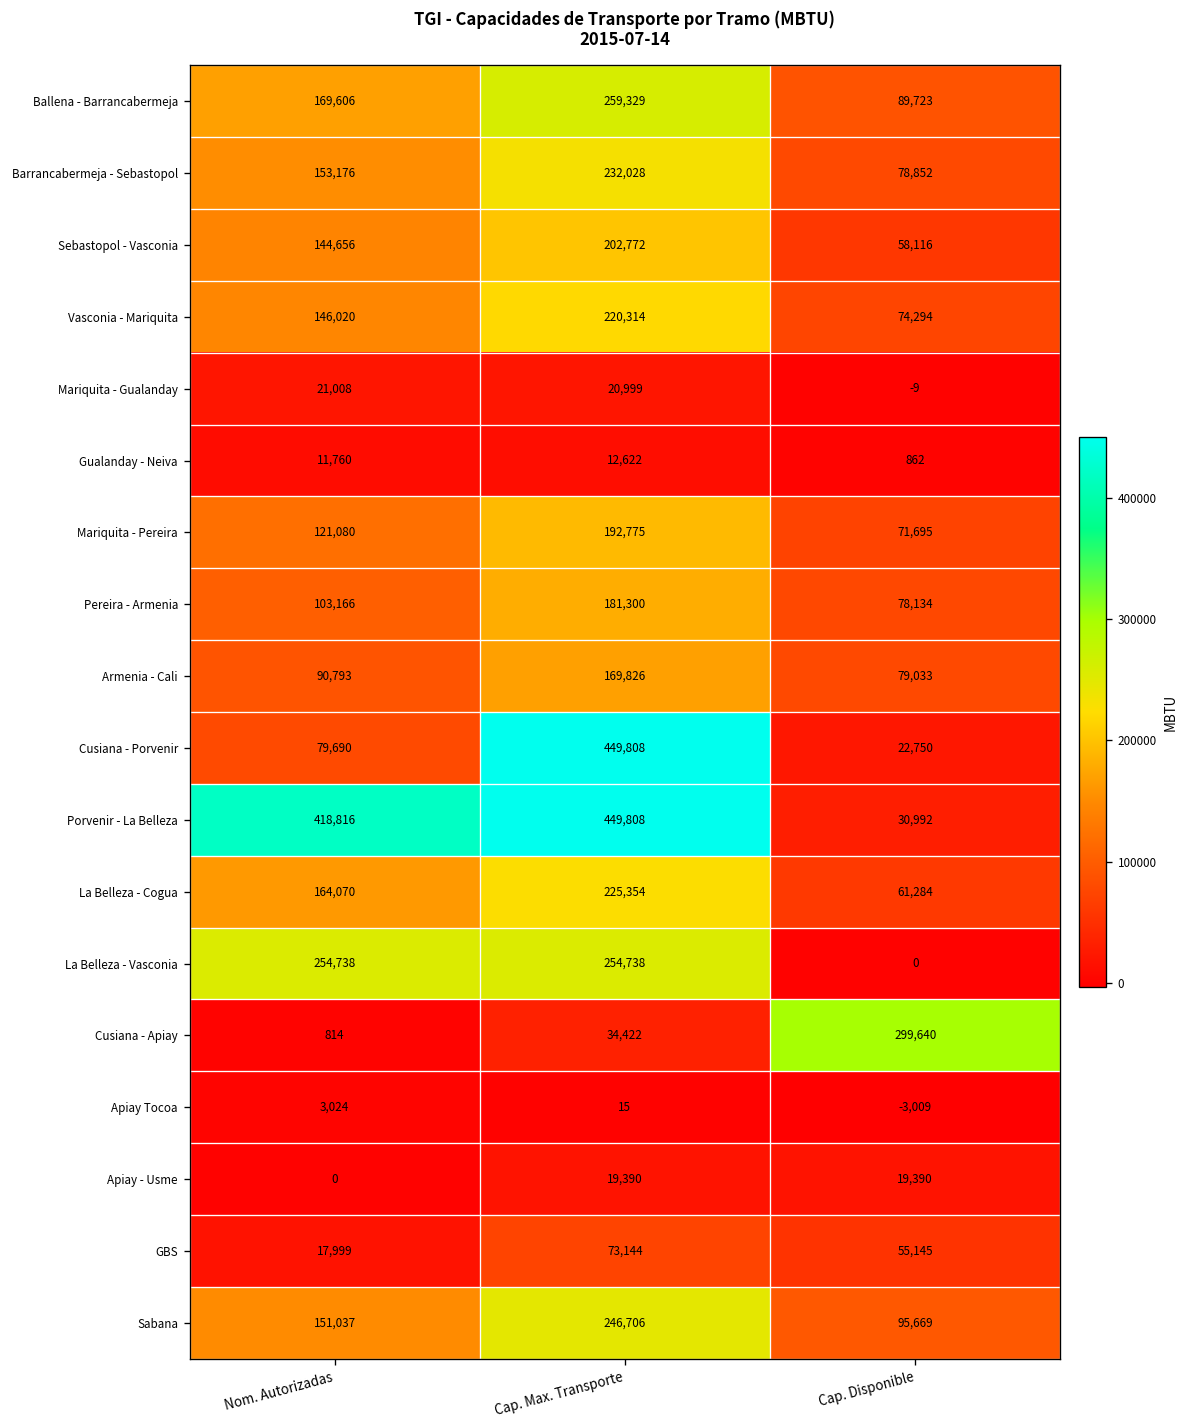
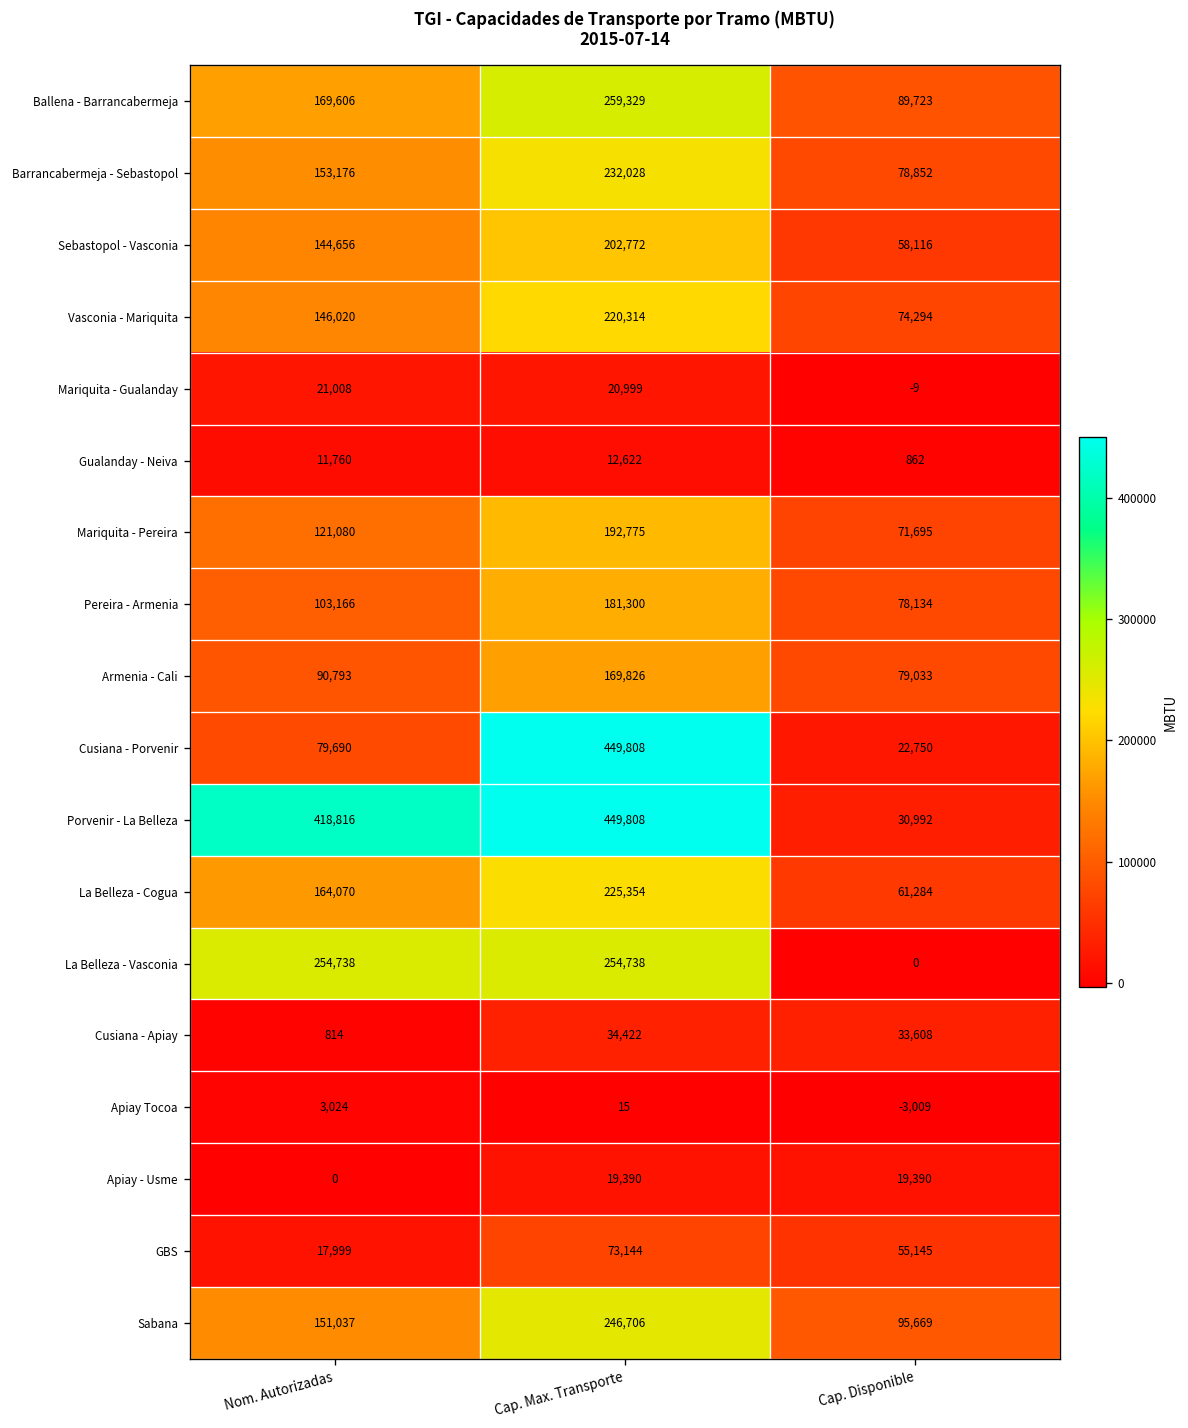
  {
    "Ballena - Barrancabermeja": {
      "Nom. Autorizadas": "169,606",
      "Cap. Max. Transporte": "259,329",
      "Cap. Disponible": "89,723"
    },
    "Barrancabermeja - Sebastopol": {
      "Nom. Autorizadas": "153,176",
      "Cap. Max. Transporte": "232,028",
      "Cap. Disponible": "78,852"
    },
    "Sebastopol - Vasconia": {
      "Nom. Autorizadas": "144,656",
      "Cap. Max. Transporte": "202,772",
      "Cap. Disponible": "58,116"
    },
    "Vasconia - Mariquita": {
      "Nom. Autorizadas": "146,020",
      "Cap. Max. Transporte": "220,314",
      "Cap. Disponible": "74,294"
    },
    "Mariquita - Gualanday": {
      "Nom. Autorizadas": "21,008",
      "Cap. Max. Transporte": "20,999",
      "Cap. Disponible": "-9"
    },
    "Gualanday - Neiva": {
      "Nom. Autorizadas": "11,760",
      "Cap. Max. Transporte": "12,622",
      "Cap. Disponible": "862"
    },
    "Mariquita - Pereira": {
      "Nom. Autorizadas": "121,080",
      "Cap. Max. Transporte": "192,775",
      "Cap. Disponible": "71,695"
    },
    "Pereira - Armenia": {
      "Nom. Autorizadas": "103,166",
      "Cap. Max. Transporte": "181,300",
      "Cap. Disponible": "78,134"
    },
    "Armenia - Cali": {
      "Nom. Autorizadas": "90,793",
      "Cap. Max. Transporte": "169,826",
      "Cap. Disponible": "79,033"
    },
    "Cusiana - Porvenir": {
      "Nom. Autorizadas": "79,690",
      "Cap. Max. Transporte": "449,808",
      "Cap. Disponible": "22,750"
    },
    "Porvenir - La Belleza": {
      "Nom. Autorizadas": "418,816",
      "Cap. Max. Transporte": "449,808",
      "Cap. Disponible": "30,992"
    },
    "La Belleza - Cogua": {
      "Nom. Autorizadas": "164,070",
      "Cap. Max. Transporte": "225,354",
      "Cap. Disponible": "61,284"
    },
    "La Belleza - Vasconia": {
      "Nom. Autorizadas": "254,738",
      "Cap. Max. Transporte": "254,738",
      "Cap. Disponible": "0"
    },
    "Cusiana - Apiay": {
      "Nom. Autorizadas": "814",
      "Cap. Max. Transporte": "34,422",
-     "Cap. Disponible": "299,640"
+     "Cap. Disponible": "33,608"
    },
    "Apiay Tocoa": {
      "Nom. Autorizadas": "3,024",
      "Cap. Max. Transporte": "15",
      "Cap. Disponible": "-3,009"
    },
    "Apiay - Usme": {
      "Nom. Autorizadas": "0",
      "Cap. Max. Transporte": "19,390",
      "Cap. Disponible": "19,390"
    },
    "GBS": {
      "Nom. Autorizadas": "17,999",
      "Cap. Max. Transporte": "73,144",
      "Cap. Disponible": "55,145"
    },
    "Sabana": {
      "Nom. Autorizadas": "151,037",
      "Cap. Max. Transporte": "246,706",
      "Cap. Disponible": "95,669"
    }
  }
